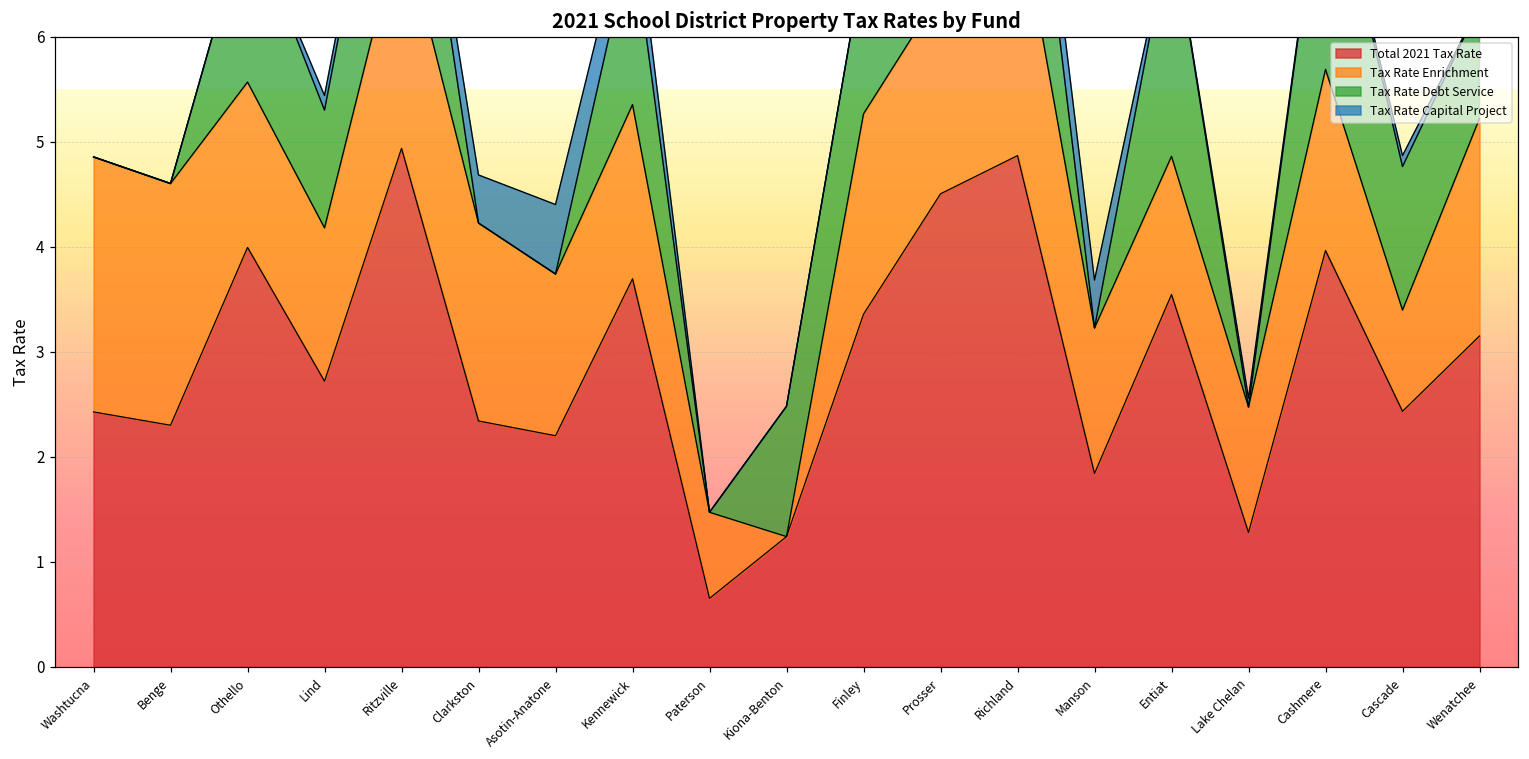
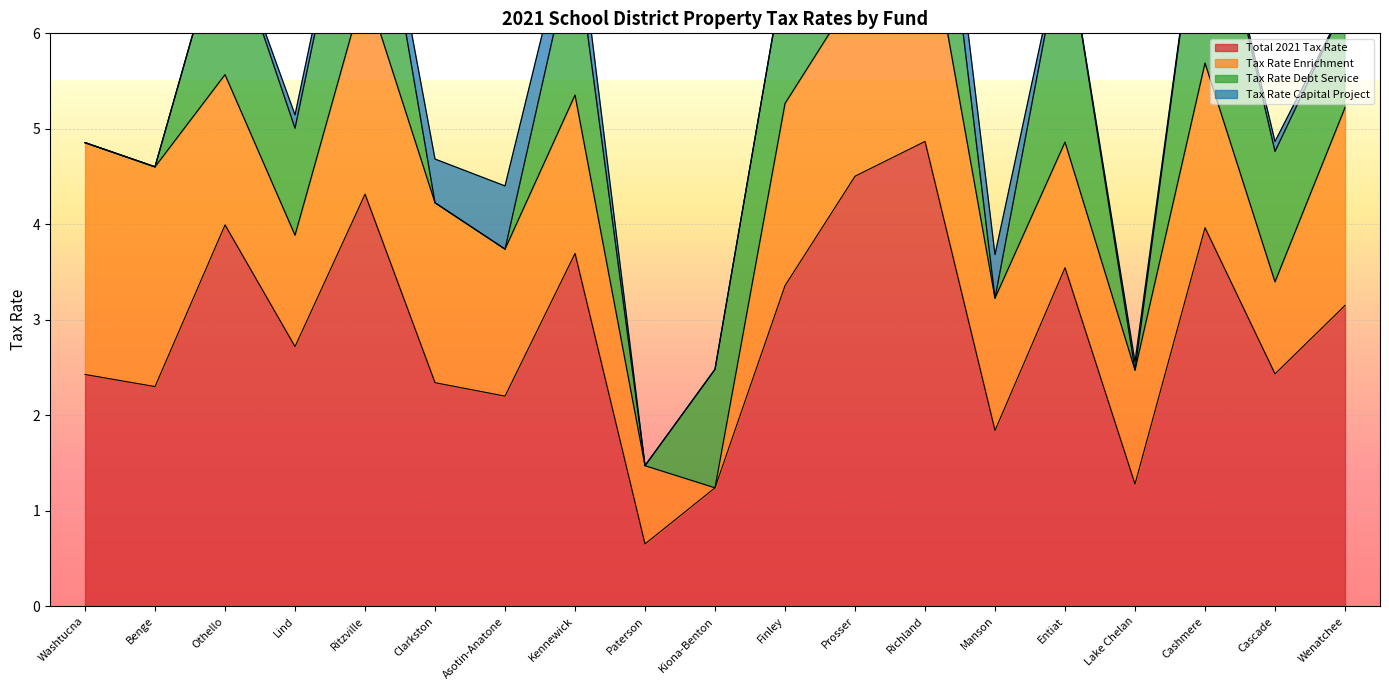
  {
    "Total 2021 Tax Rate": {
      "Washtucna": 2.4,
      "Benge": 2.3,
      "Othello": 4.0,
      "Lind": 2.7,
-     "Ritzville": 4.9,
+     "Ritzville": 4.3,
      "Clarkston": 2.3,
      "Asotin-Anatone": 2.2,
      "Kennewick": 3.7,
      "Paterson": 0.7,
      "Finley": 3.4,
      "Prosser": 4.5,
      "Richland": 4.9,
      "Manson": 1.8,
      "Entiat": 3.5,
      "Lake Chelan": 1.3,
      "Cashmere": 4.0,
      "Cascade": 2.4,
      "Wenatchee": 3.2
    },
    "Tax Rate Enrichment": {
      "Othello": 1.6,
-     "Lind": 1.5,
+     "Lind": 1.2,
      "Kennewick": 1.7,
      "Finley": 1.9,
      "Entiat": 1.3,
      "Cashmere": 1.7,
      "Cascade": 1.0,
      "Wenatchee": 2.1
    },
    "Tax Rate Debt Service": {
      "Lind": 1.1,
      "Cascade": 1.4
    },
    "Tax Rate Capital Project": {
      "Lind": 0.1,
      "Clarkston": 0.5,
      "Asotin-Anatone": 0.7,
      "Manson": 0.5,
      "Lake Chelan": 0.1,
      "Cascade": 0.1
    }
  }
